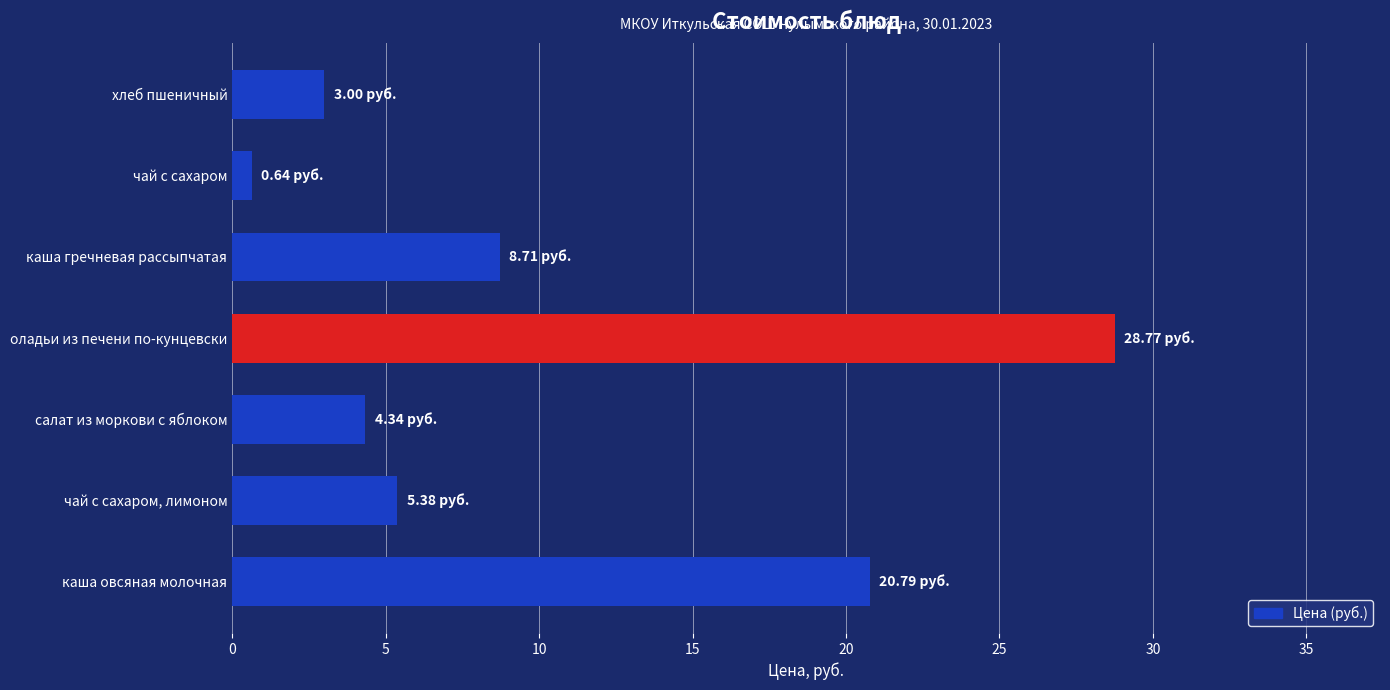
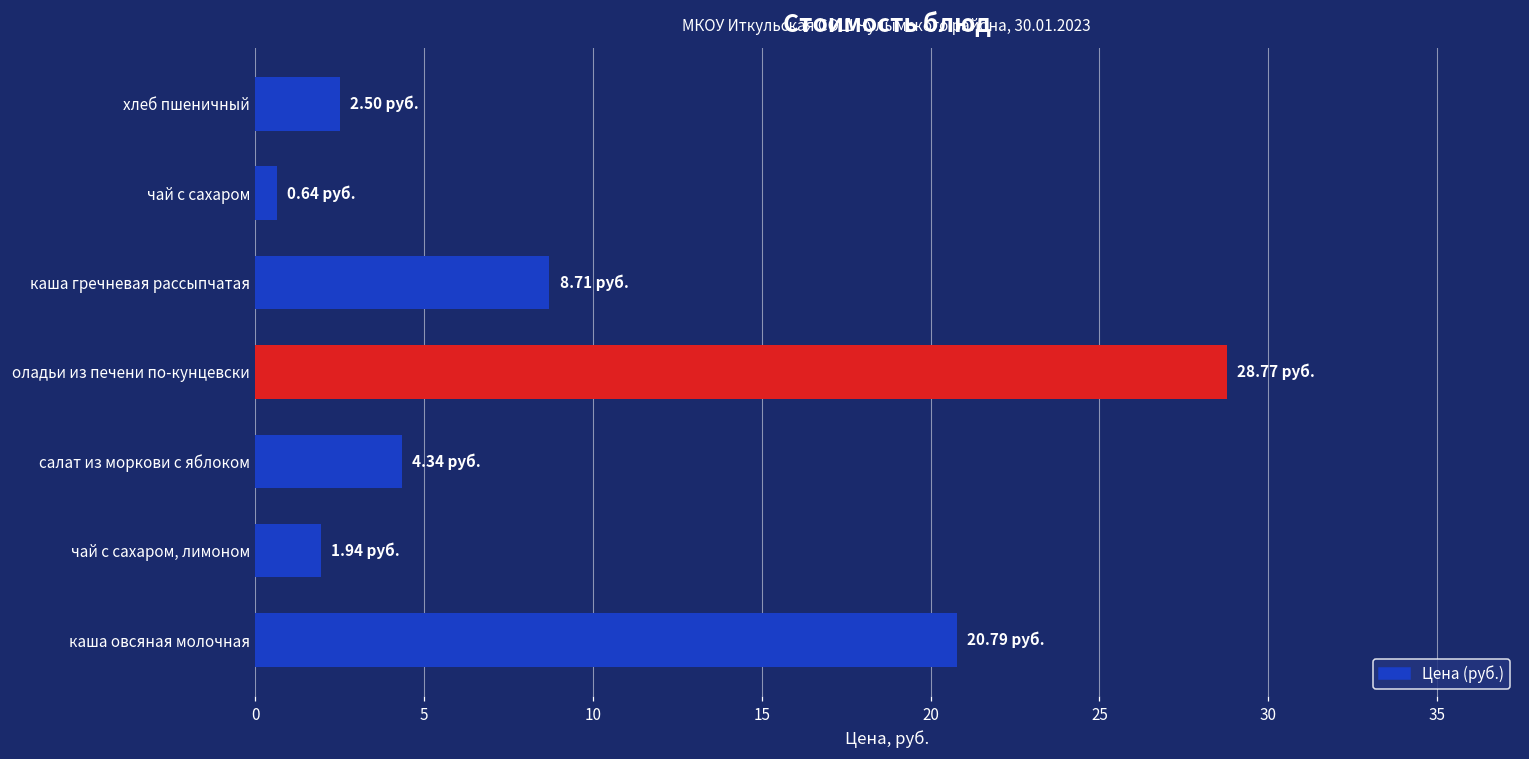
  {
-   "хлеб пшеничный": 3.00,
+   "хлеб пшеничный": 2.50,
    "чай с сахаром": 0.64,
    "каша гречневая рассыпчатая": 8.71,
    "оладьи из печени по-кунцевски": 28.77,
    "салат из моркови с яблоком": 4.34,
-   "чай с сахаром, лимоном": 5.38,
+   "чай с сахаром, лимоном": 1.94,
    "каша овсяная молочная": 20.79
  }
